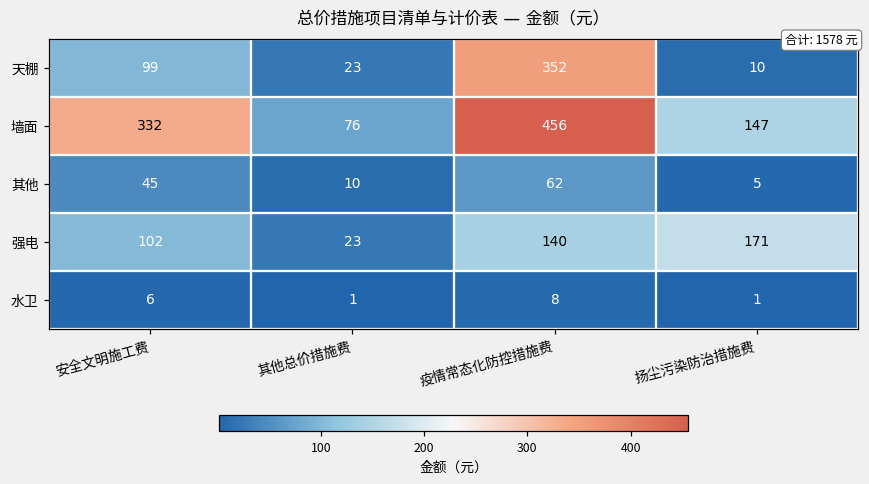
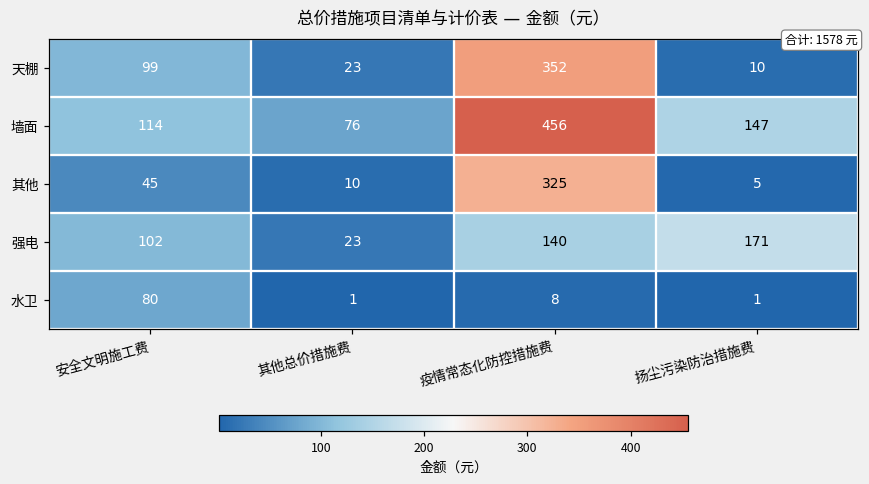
  {
    "天棚": {
      "安全文明施工费": 99,
      "其他总价措施费": 23,
      "疫情常态化防控措施费": 352,
      "扬尘污染防治措施费": 10
    },
    "墙面": {
-     "安全文明施工费": 332,
+     "安全文明施工费": 114,
      "其他总价措施费": 76,
      "疫情常态化防控措施费": 456,
      "扬尘污染防治措施费": 147
    },
    "其他": {
      "安全文明施工费": 45,
      "其他总价措施费": 10,
-     "疫情常态化防控措施费": 62,
+     "疫情常态化防控措施费": 325,
      "扬尘污染防治措施费": 5
    },
    "强电": {
      "安全文明施工费": 102,
      "其他总价措施费": 23,
      "疫情常态化防控措施费": 140,
      "扬尘污染防治措施费": 171
    },
    "水卫": {
-     "安全文明施工费": 6,
+     "安全文明施工费": 80,
      "其他总价措施费": 1,
      "疫情常态化防控措施费": 8,
      "扬尘污染防治措施费": 1
    }
  }
